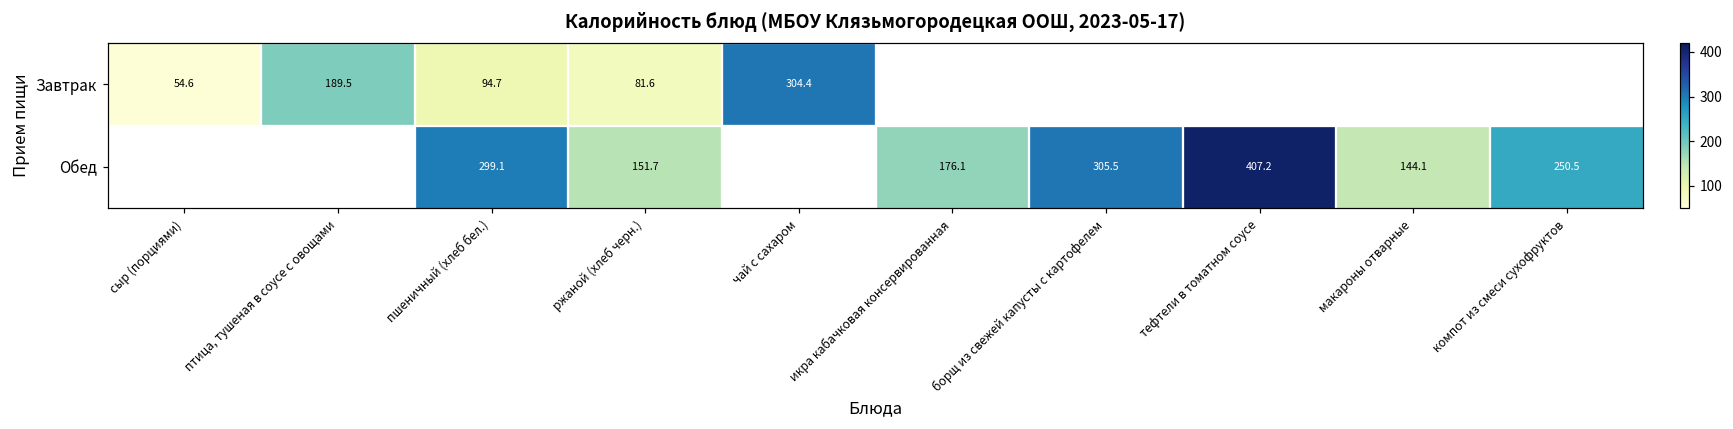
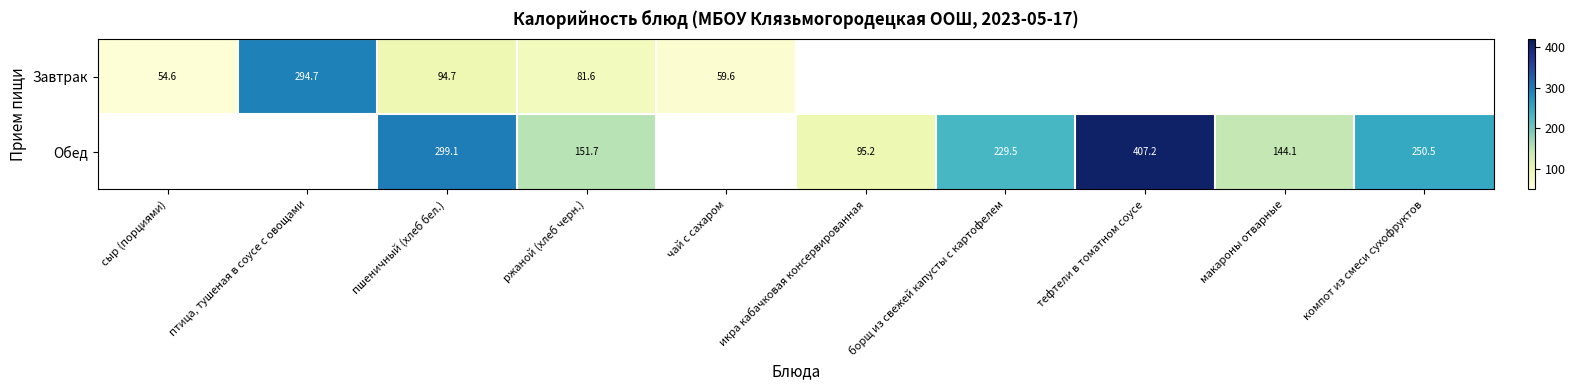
  {
    "Завтрак": {
      "сыр (порциями)": 54.6,
-     "птица, тушеная в соусе с овощами": 189.5,
+     "птица, тушеная в соусе с овощами": 294.7,
      "пшеничный (хлеб бел.)": 94.7,
      "ржаной (хлеб черн.)": 81.6,
-     "чай с сахаром": 304.4
+     "чай с сахаром": 59.6
    },
    "Обед": {
      "пшеничный (хлеб бел.)": 299.1,
      "ржаной (хлеб черн.)": 151.7,
-     "икра кабачковая консервированная": 176.1,
-     "борщ из свежей капусты с картофелем": 305.5,
+     "икра кабачковая консервированная": 95.2,
+     "борщ из свежей капусты с картофелем": 229.5,
      "тефтели в томатном соусе": 407.2,
      "макароны отварные": 144.1,
      "компот из смеси сухофруктов": 250.5
    }
  }
